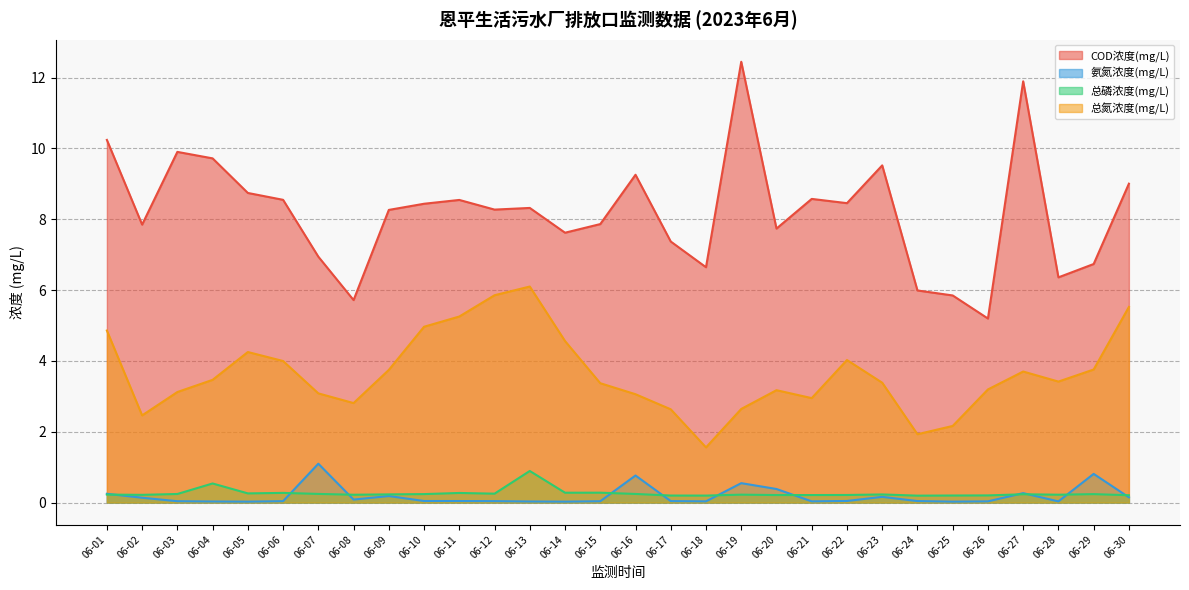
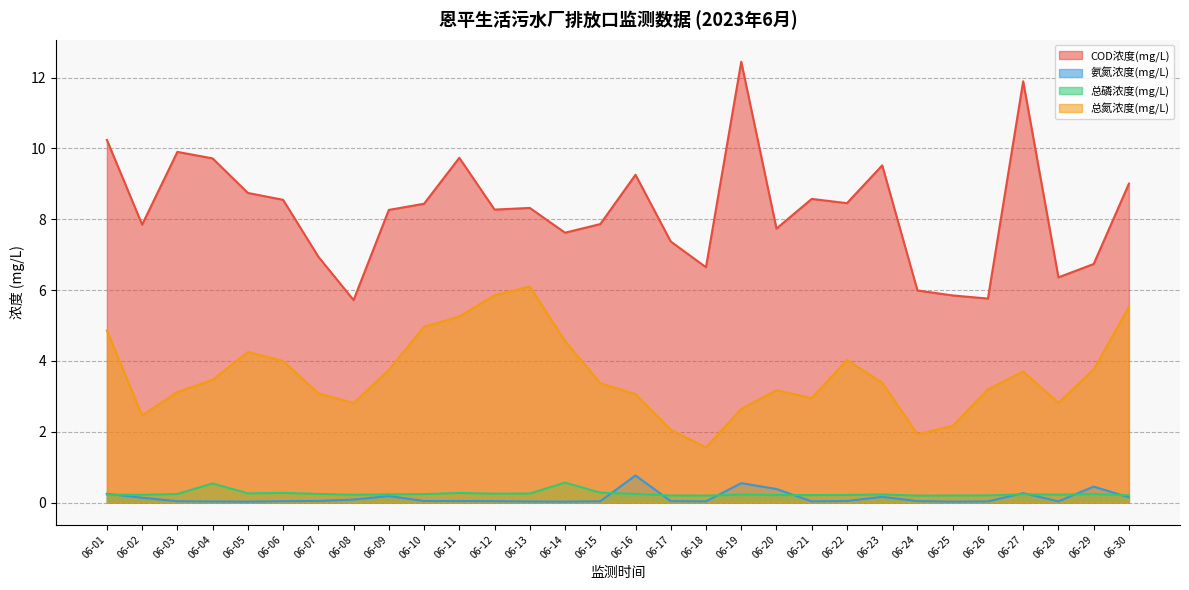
  {
    "COD浓度(mg/L)": {
      "06-01": 10.2,
      "06-02": 7.9,
      "06-03": 9.9,
      "06-04": 9.7,
      "06-05": 8.7,
      "06-06": 8.6,
      "06-07": 6.9,
      "06-08": 5.7,
      "06-09": 8.3,
      "06-10": 8.4,
-     "06-11": 8.5,
+     "06-11": 9.7,
      "06-12": 8.3,
      "06-13": 8.3,
      "06-14": 7.6,
      "06-15": 7.9,
      "06-16": 9.3,
      "06-17": 7.4,
      "06-18": 6.6,
      "06-19": 12.5,
      "06-20": 7.7,
      "06-21": 8.6,
      "06-22": 8.5,
      "06-23": 9.5,
      "06-24": 6.0,
      "06-25": 5.8,
-     "06-26": 5.2,
+     "06-26": 5.8,
      "06-27": 11.9,
      "06-28": 6.4,
      "06-29": 6.7,
      "06-30": 9.0
    },
    "氨氮浓度(mg/L)": {
      "06-02": 0.1,
      "06-03": 0.0,
      "06-04": 0.0,
      "06-05": 0.0,
      "06-06": 0.0,
-     "06-07": 1.1,
+     "06-07": 0.0,
      "06-08": 0.1,
      "06-10": 0.0,
      "06-11": 0.0,
      "06-12": 0.0,
      "06-13": 0.0,
      "06-14": 0.0,
      "06-15": 0.0,
      "06-16": 0.8,
      "06-17": 0.0,
      "06-18": 0.0,
      "06-19": 0.5,
      "06-20": 0.4,
      "06-21": 0.0,
      "06-22": 0.0,
      "06-24": 0.0,
      "06-25": 0.0,
      "06-26": 0.0,
      "06-28": 0.0,
-     "06-29": 0.8
+     "06-29": 0.4
    },
    "总磷浓度(mg/L)": {
      "06-02": 0.2,
      "06-03": 0.2,
      "06-04": 0.5,
      "06-05": 0.3,
      "06-06": 0.3,
      "06-07": 0.2,
      "06-08": 0.2,
      "06-10": 0.2,
      "06-11": 0.3,
      "06-12": 0.3,
-     "06-13": 0.9,
-     "06-14": 0.3,
+     "06-13": 0.3,
+     "06-14": 0.6,
      "06-15": 0.3,
      "06-16": 0.2,
      "06-17": 0.2,
      "06-18": 0.2,
      "06-19": 0.2,
      "06-20": 0.2,
      "06-21": 0.2,
      "06-22": 0.2,
      "06-24": 0.2,
      "06-25": 0.2,
      "06-26": 0.2,
      "06-28": 0.2,
      "06-29": 0.2
    },
    "总氮浓度(mg/L)": {
      "06-01": 4.9,
      "06-02": 2.5,
      "06-03": 3.1,
      "06-04": 3.5,
      "06-05": 4.3,
      "06-06": 4.0,
      "06-07": 3.1,
      "06-08": 2.8,
      "06-09": 3.7,
      "06-10": 5.0,
      "06-11": 5.3,
      "06-12": 5.9,
      "06-13": 6.1,
      "06-14": 4.6,
      "06-15": 3.4,
      "06-16": 3.1,
-     "06-17": 2.6,
+     "06-17": 2.1,
      "06-18": 1.6,
      "06-19": 2.6,
      "06-20": 3.2,
      "06-21": 2.9,
      "06-22": 4.0,
      "06-23": 3.4,
      "06-24": 1.9,
      "06-25": 2.2,
      "06-26": 3.2,
      "06-27": 3.7,
-     "06-28": 3.4,
+     "06-28": 2.8,
      "06-29": 3.8,
      "06-30": 5.5
    }
  }
